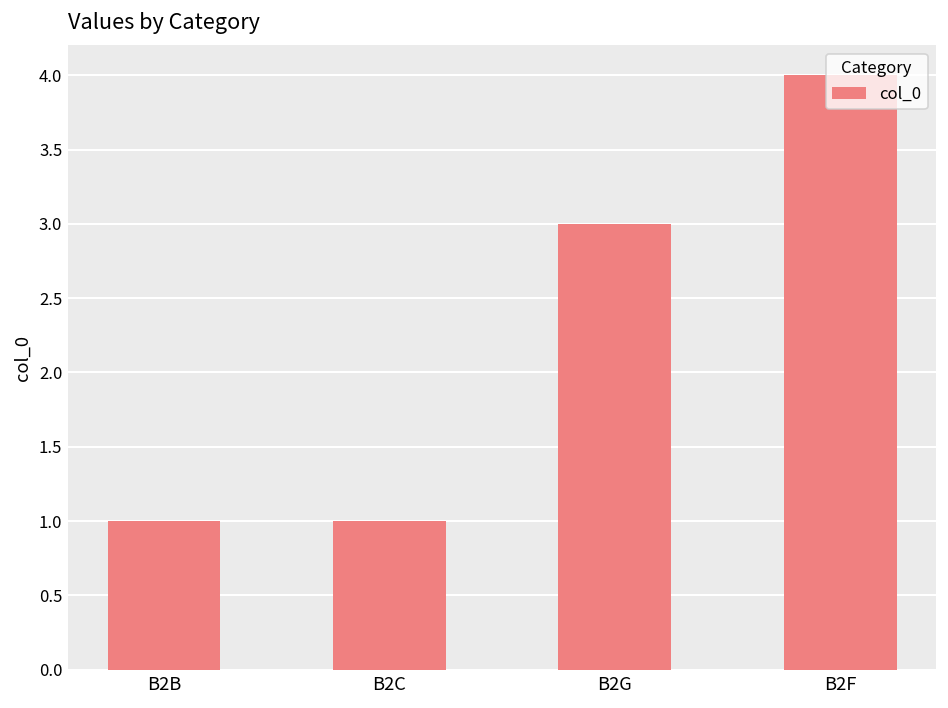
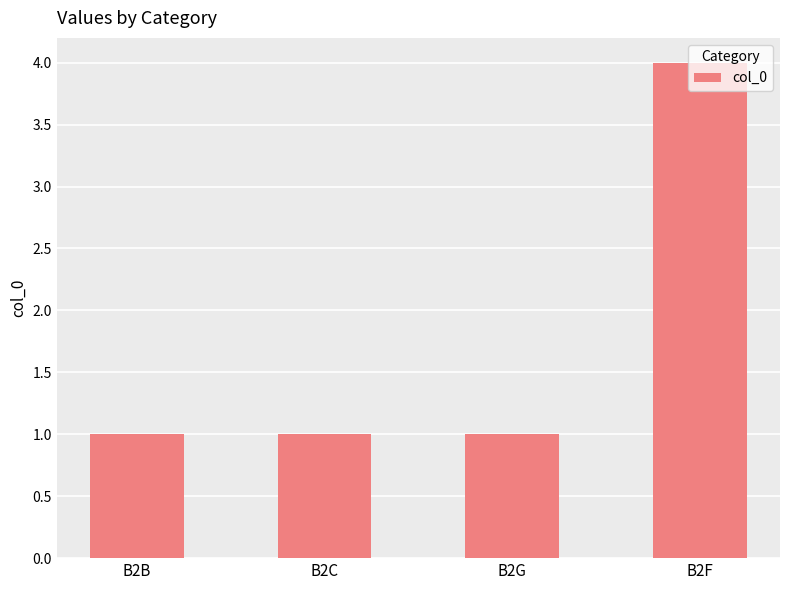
  {
    "B2B": 1,
    "B2C": 1,
-   "B2G": 3
+   "B2G": 1
  }
